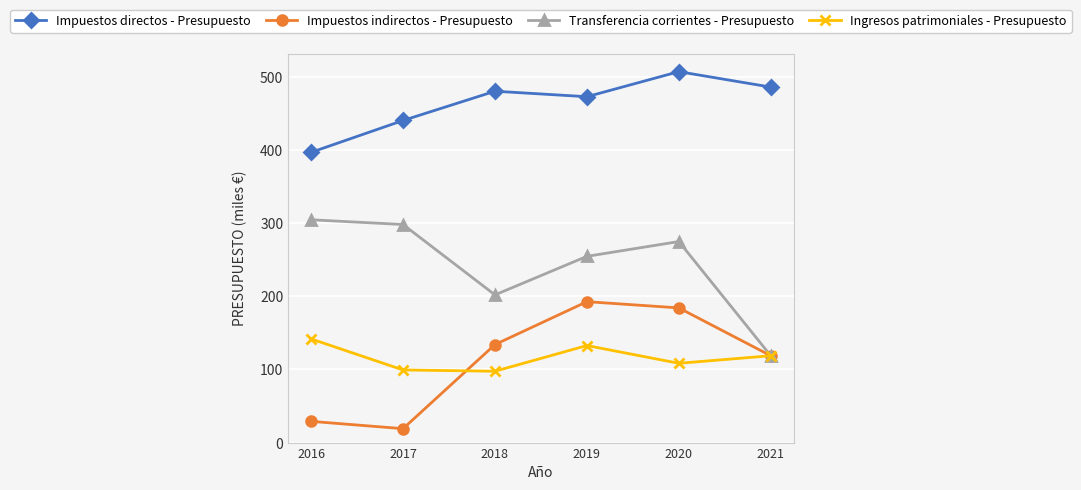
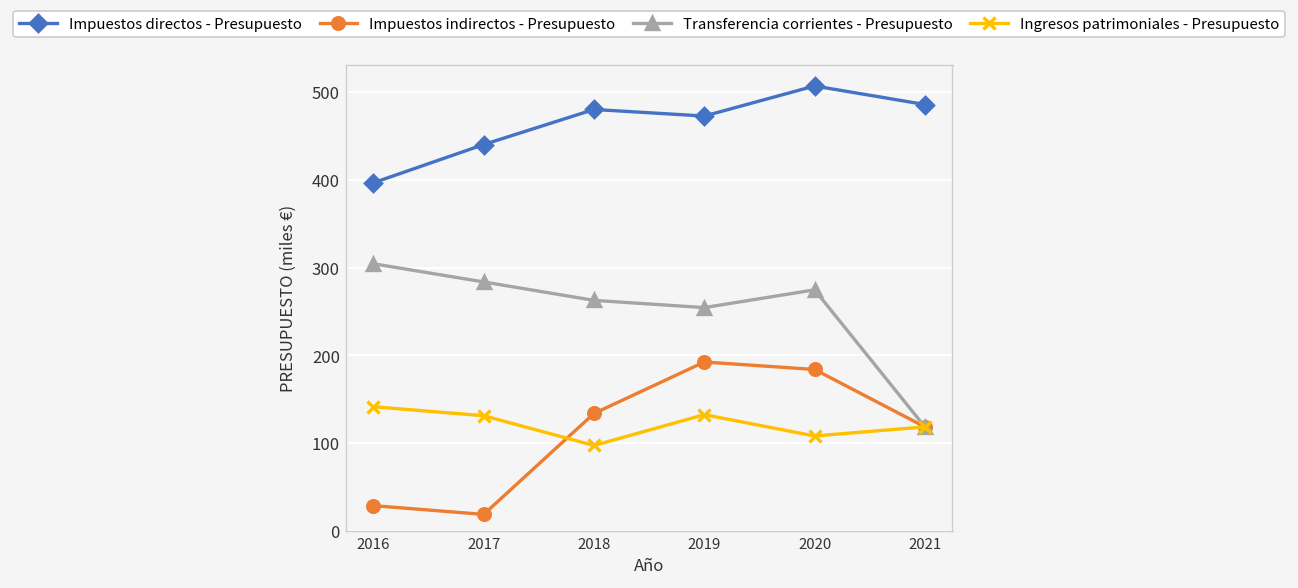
  {
    "Impuestos directos - Presupuesto": {
      "2016": 400,
      "2017": 440,
      "2018": 480,
      "2019": 470,
      "2020": 510,
      "2021": 490
    },
    "Impuestos indirectos - Presupuesto": {
      "2016": 30,
      "2017": 20,
      "2018": 130,
      "2019": 190,
      "2020": 180
    },
    "Transferencia corrientes - Presupuesto": {
      "2016": 300,
-     "2017": 300,
-     "2018": 200,
+     "2017": 280,
+     "2018": 260,
      "2019": 250,
      "2020": 270
    },
    "Ingresos patrimoniales - Presupuesto": {
      "2016": 140,
-     "2017": 100,
+     "2017": 130,
      "2018": 100,
      "2019": 130,
      "2020": 110
    }
  }
